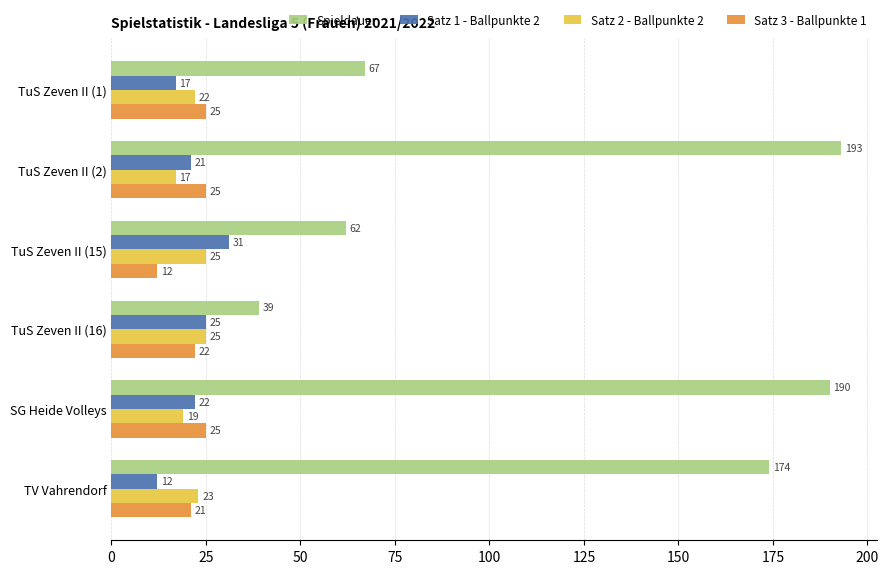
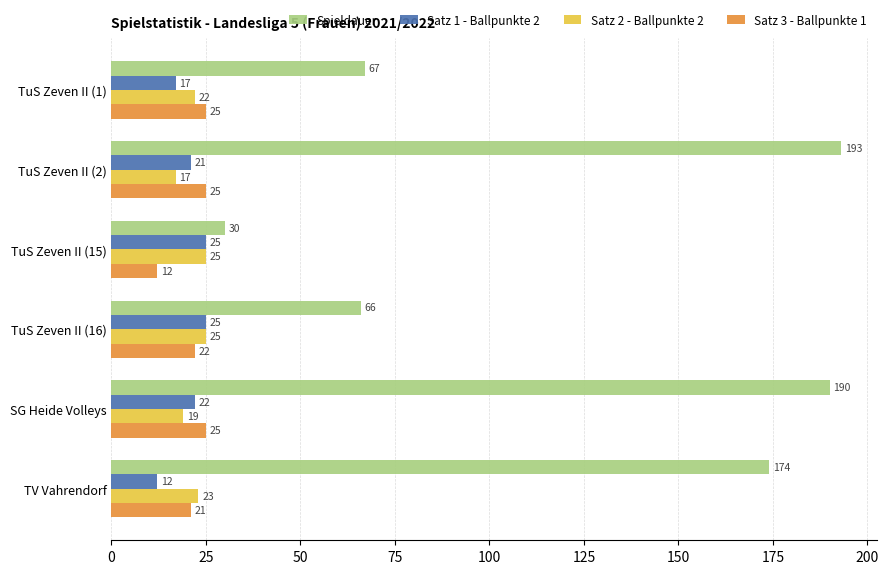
  {
    "Spieldauer": {
      "TuS Zeven II (1)": 67,
      "TuS Zeven II (2)": 193,
-     "TuS Zeven II (15)": 62,
-     "TuS Zeven II (16)": 39,
+     "TuS Zeven II (15)": 30,
+     "TuS Zeven II (16)": 66,
      "SG Heide Volleys": 190,
      "TV Vahrendorf": 174
    },
    "Satz 1 - Ballpunkte 2": {
      "TuS Zeven II (1)": 17,
      "TuS Zeven II (2)": 21,
-     "TuS Zeven II (15)": 31,
+     "TuS Zeven II (15)": 25,
      "TuS Zeven II (16)": 25,
      "SG Heide Volleys": 22,
      "TV Vahrendorf": 12
    }
  }
